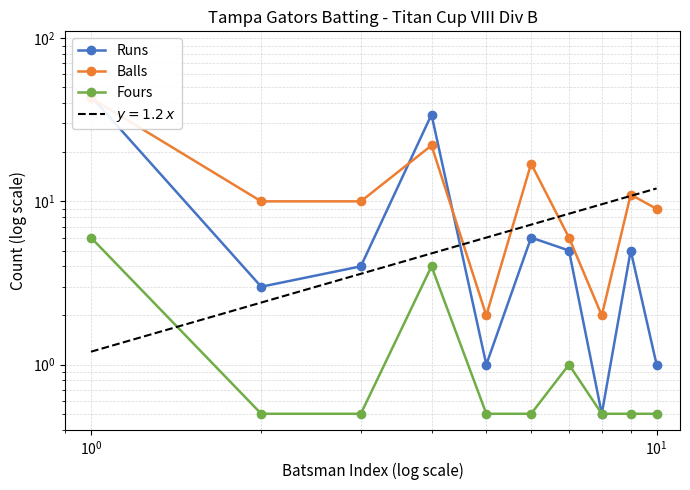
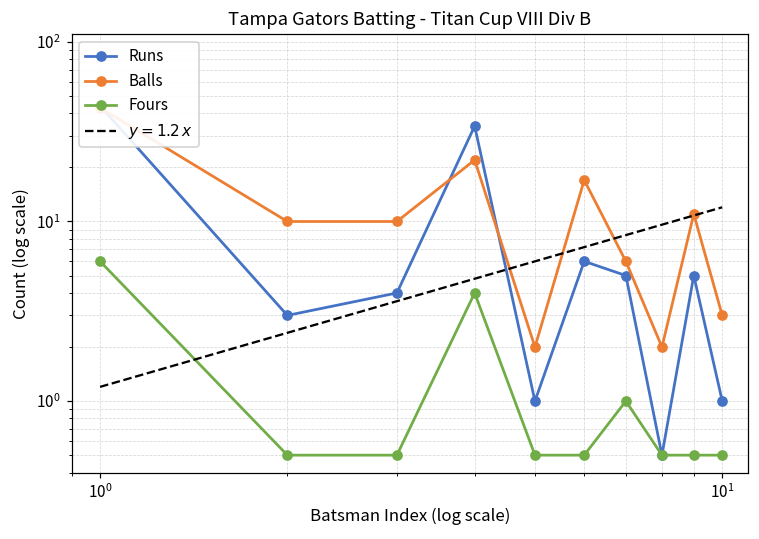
  {
    "Runs": {
      "10^1": 1
    },
    "Balls": {
-     "10^1": 9
+     "10^1": 3
    },
    "Fours": {
      "10^0": 6,
      "10^1": 0.50
    }
  }
